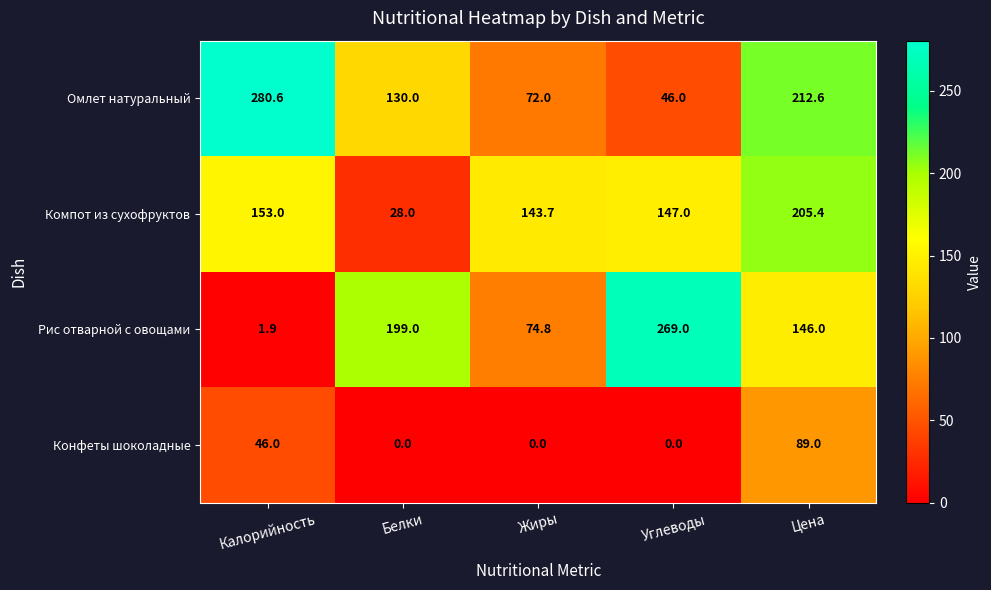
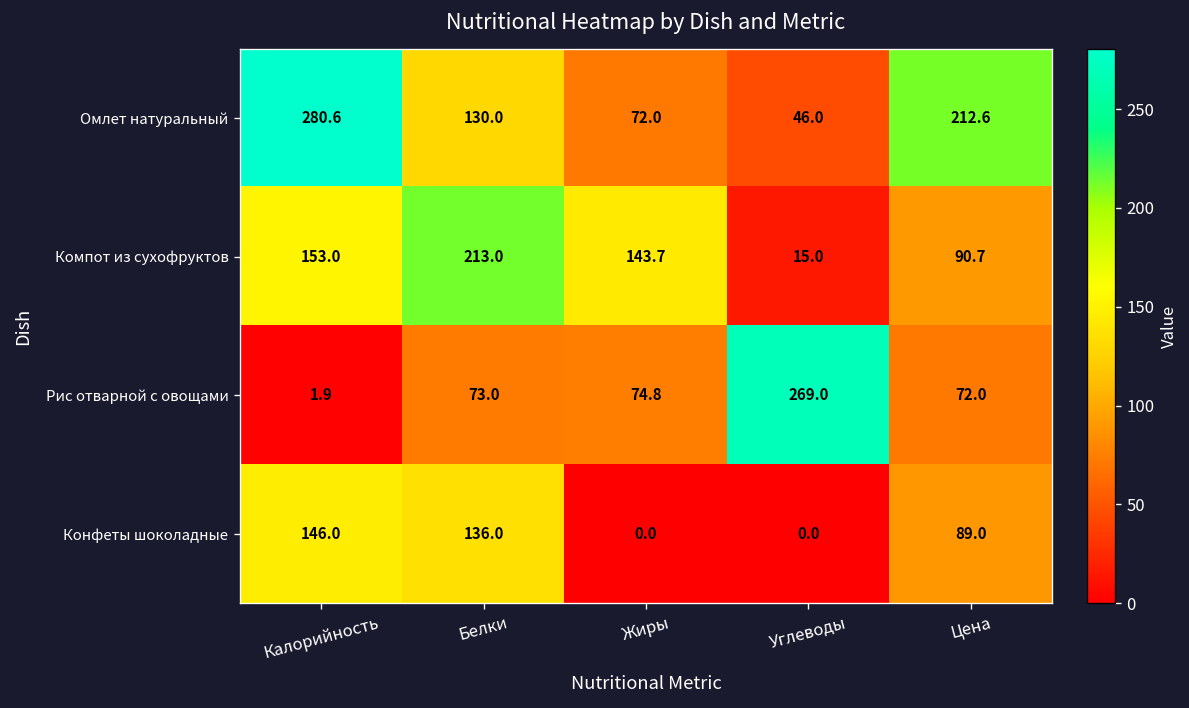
  {
    "Омлет натуральный": {
      "Калорийность": 280.6,
      "Белки": 130.0,
      "Жиры": 72.0,
      "Углеводы": 46.0,
      "Цена": 212.6
    },
    "Компот из сухофруктов": {
      "Калорийность": 153.0,
-     "Белки": 28.0,
+     "Белки": 213.0,
      "Жиры": 143.7,
-     "Углеводы": 147.0,
-     "Цена": 205.4
+     "Углеводы": 15.0,
+     "Цена": 90.7
    },
    "Рис отварной с овощами": {
      "Калорийность": 1.9,
-     "Белки": 199.0,
+     "Белки": 73.0,
      "Жиры": 74.8,
      "Углеводы": 269.0,
-     "Цена": 146.0
+     "Цена": 72.0
    },
    "Конфеты шоколадные": {
-     "Калорийность": 46.0,
-     "Белки": 0.0,
+     "Калорийность": 146.0,
+     "Белки": 136.0,
      "Жиры": 0.0,
      "Углеводы": 0.0,
      "Цена": 89.0
    }
  }
